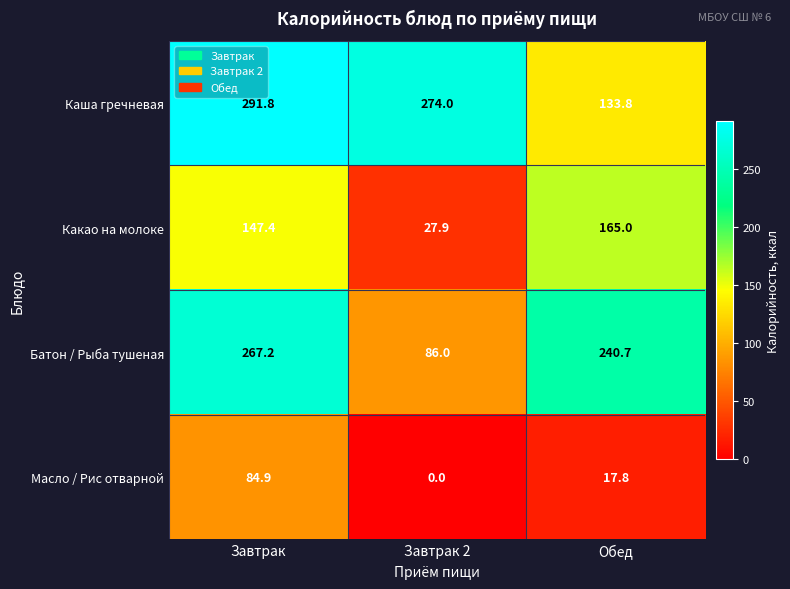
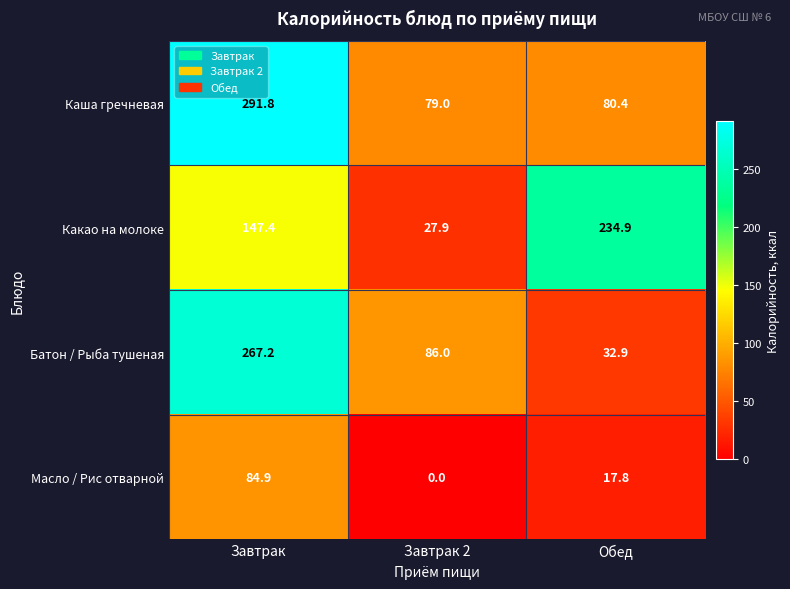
  {
    "Каша гречневая": {
-     "Завтрак 2": 274.0,
-     "Обед": 133.8
+     "Завтрак 2": 79.0,
+     "Обед": 80.4
    },
    "Какао на молоке": {
      "Завтрак": 147.4,
      "Завтрак 2": 27.9,
-     "Обед": 165.0
+     "Обед": 234.9
    },
    "Батон / Рыба тушеная": {
      "Завтрак": 267.2,
      "Завтрак 2": 86.0,
-     "Обед": 240.7
+     "Обед": 32.9
    },
    "Масло / Рис отварной": {
      "Завтрак": 84.9,
      "Завтрак 2": 0.0,
      "Обед": 17.8
    }
  }
